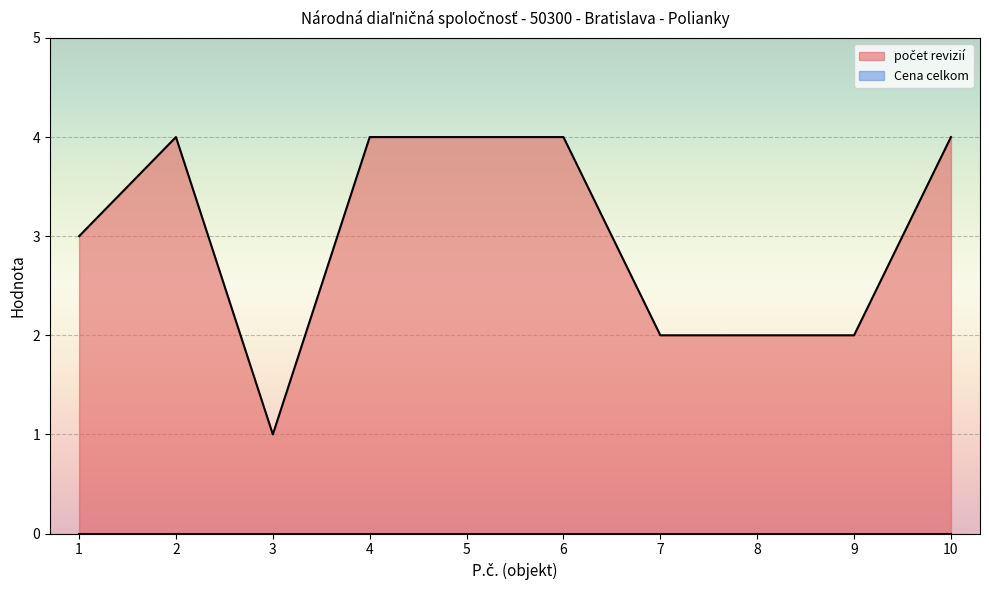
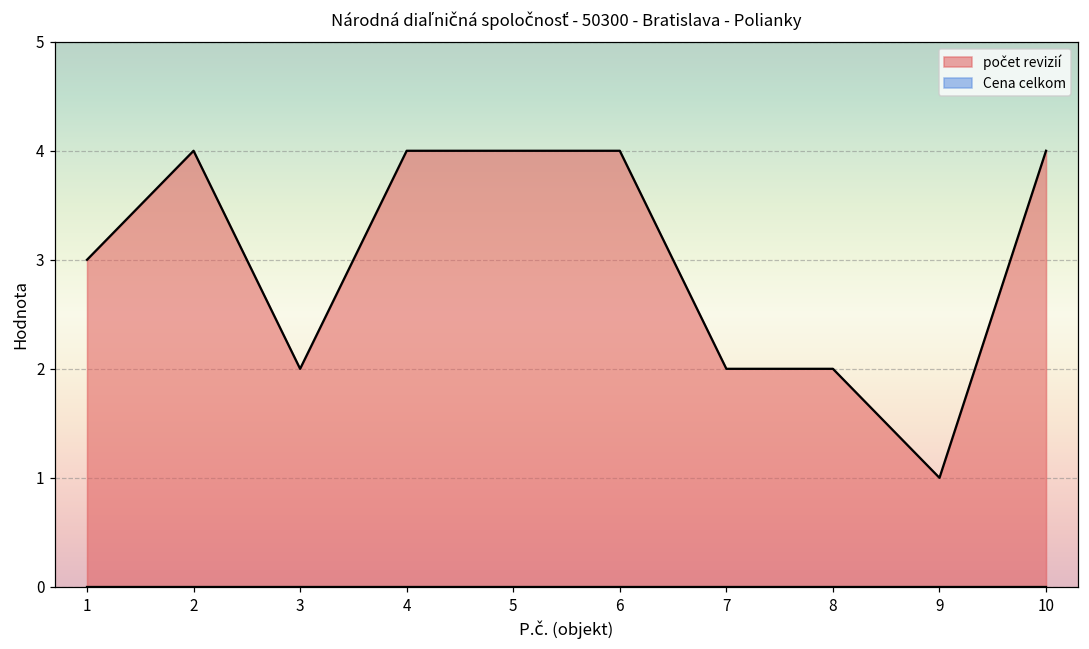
  {
    "počet revizií": {
      "1": 3,
      "2": 4,
-     "3": 1,
+     "3": 2,
      "4": 4,
      "5": 4,
      "6": 4,
      "7": 2,
      "8": 2,
-     "9": 2,
+     "9": 1,
      "10": 4
    },
    "Cena celkom": {
      "1": 0,
      "2": 0,
      "3": 0,
      "4": 0,
      "5": 0,
      "6": 0,
      "7": 0,
      "8": 0,
      "9": 0,
      "10": 0
    }
  }
